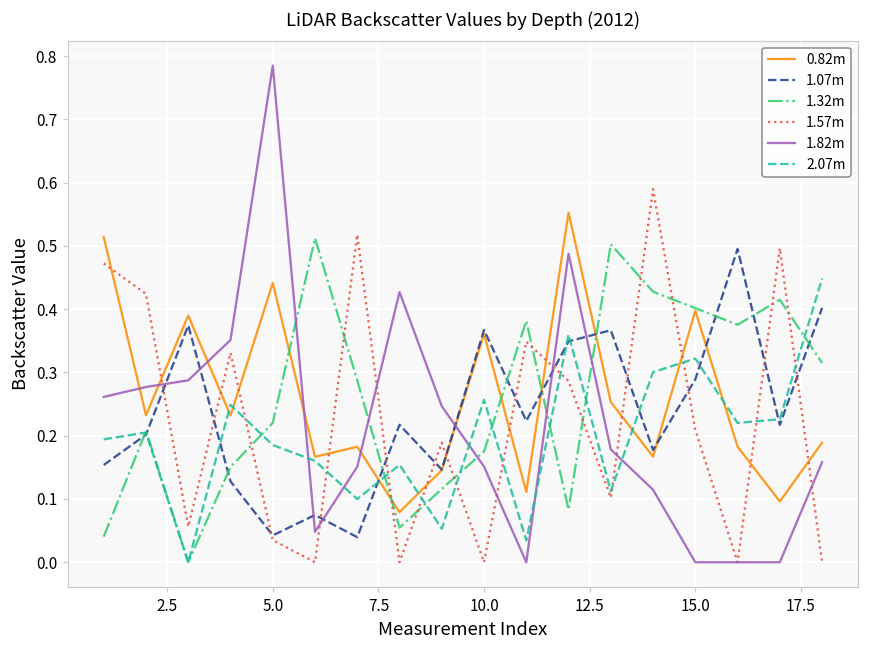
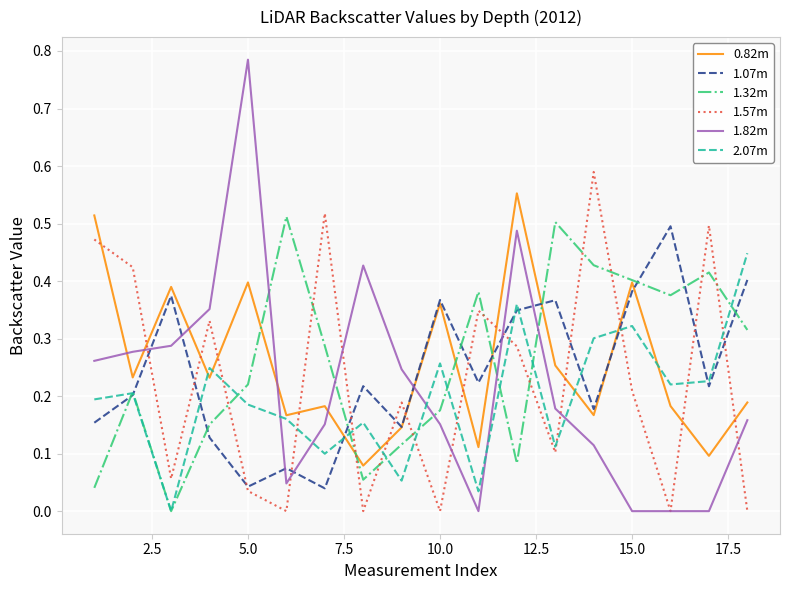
  {
    "0.82m": {
-     "5.0": 0.44,
+     "5.0": 0.40,
      "10.0": 0.36
    },
    "1.07m": {
      "5.0": 0.04,
      "10.0": 0.37,
-     "15.0": 0.29
+     "15.0": 0.38
    },
    "1.57m": {
      "5.0": 0.04,
      "10.0": 0.00,
      "15.0": 0.21
    },
    "1.82m": {
      "5.0": 0.78,
      "10.0": 0.15,
      "15.0": 0.00
    }
  }
